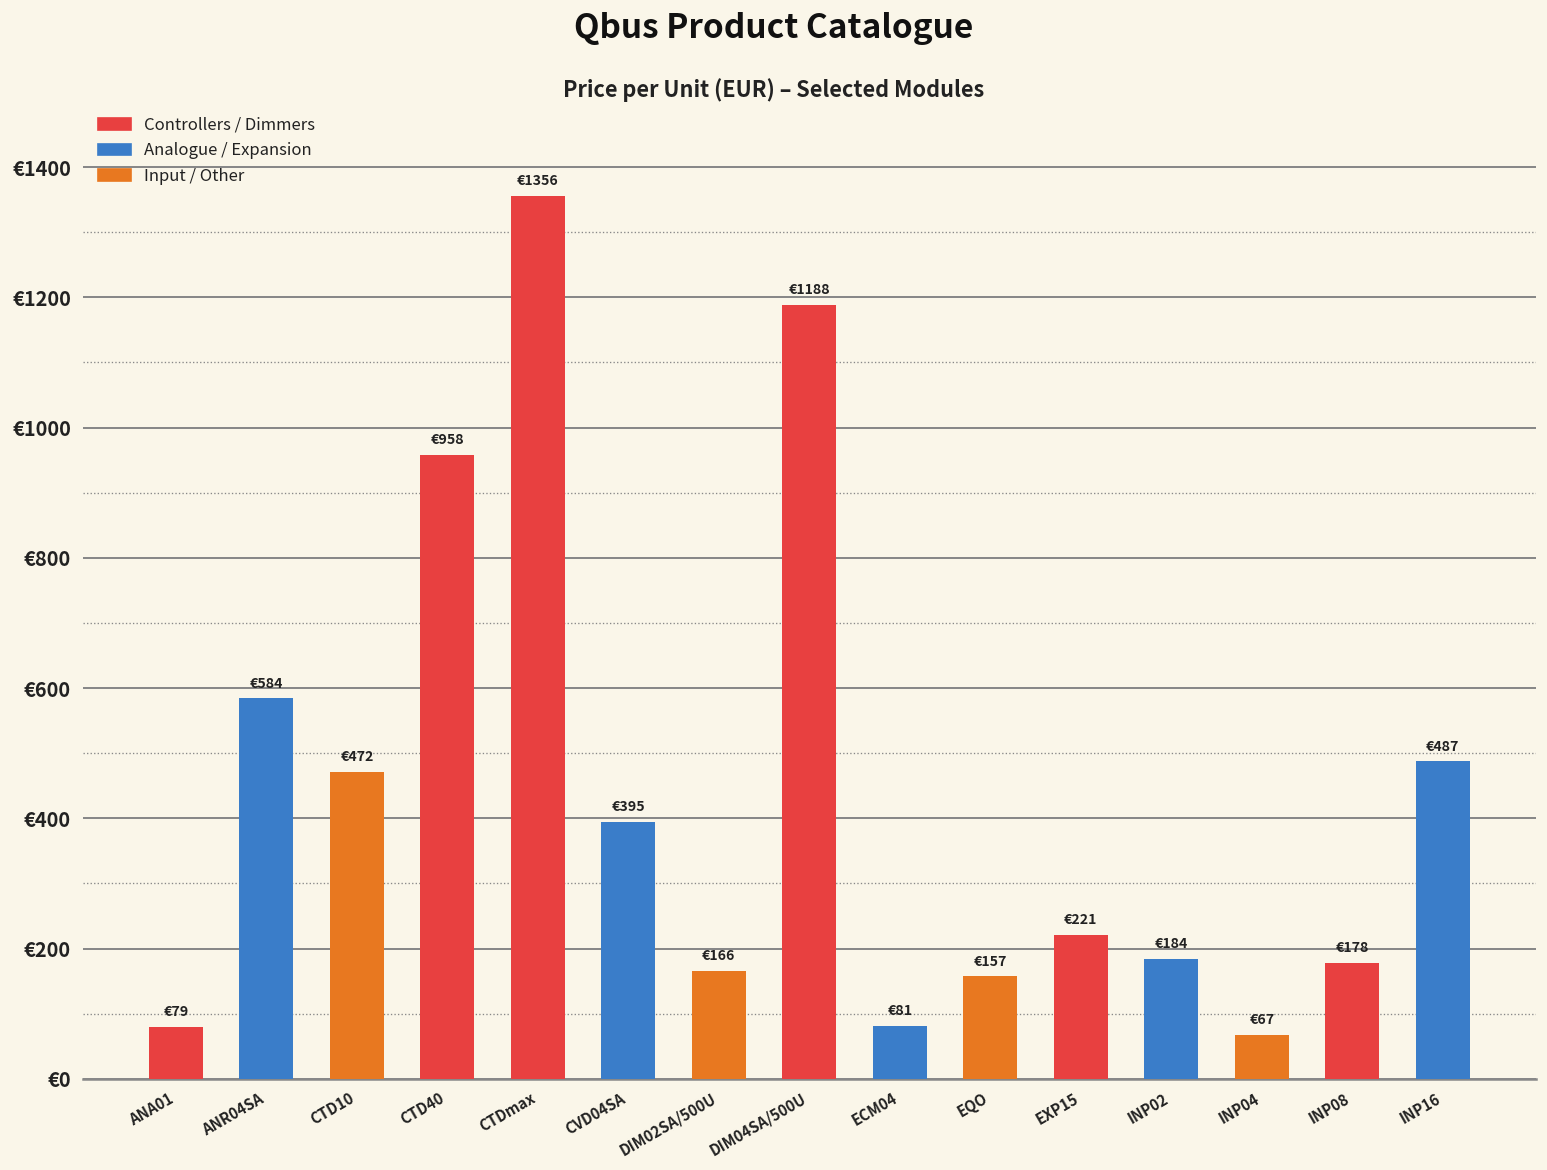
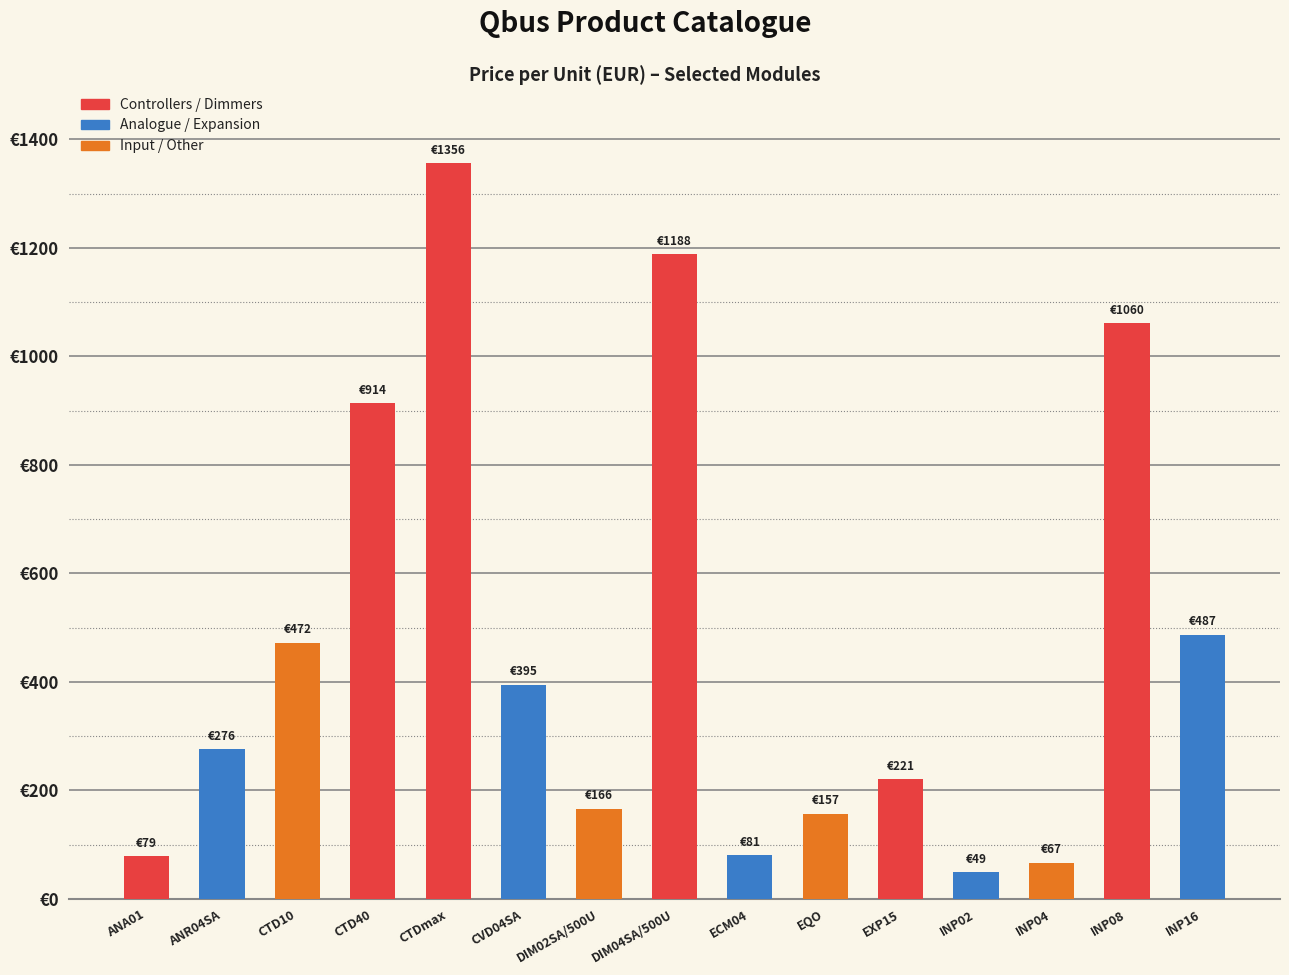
  {
    "ANA01": "€79",
-   "ANR04SA": "€584",
+   "ANR04SA": "€276",
    "CTD10": "€472",
-   "CTD40": "€958",
+   "CTD40": "€914",
    "CTDmax": "€1356",
    "CVD04SA": "€395",
    "DIM02SA/500U": "€166",
    "DIM04SA/500U": "€1188",
    "ECM04": "€81",
    "EQO": "€157",
    "EXP15": "€221",
-   "INP02": "€184",
+   "INP02": "€49",
    "INP04": "€67",
-   "INP08": "€178",
+   "INP08": "€1060",
    "INP16": "€487"
  }
